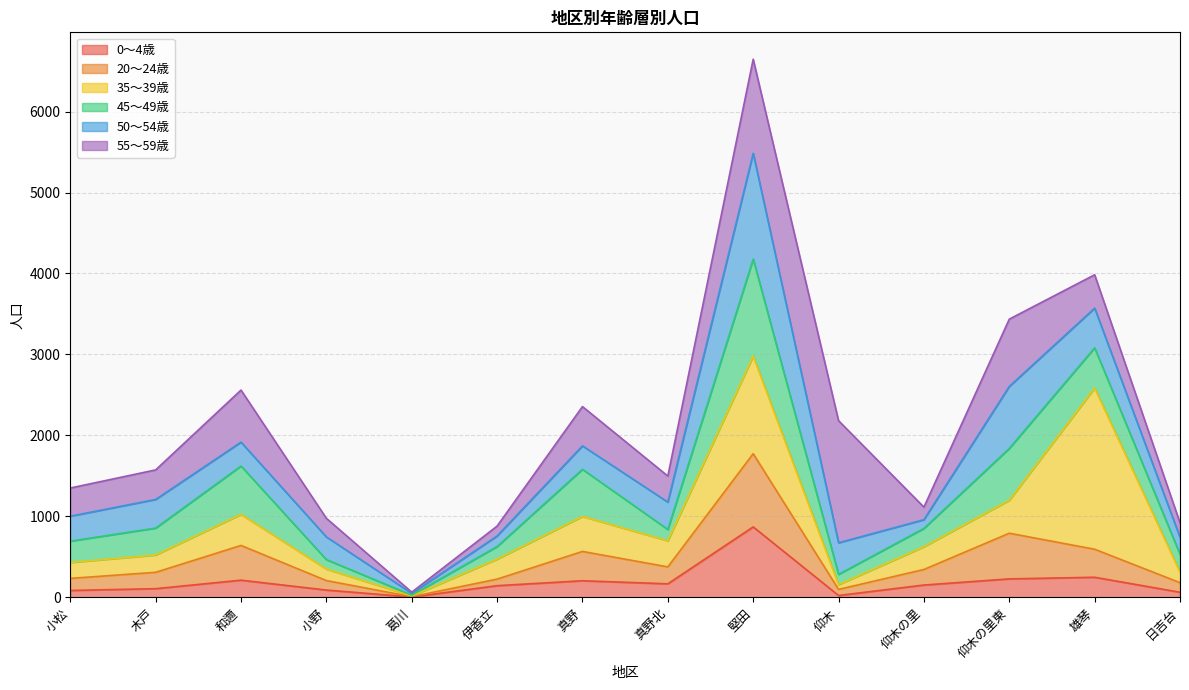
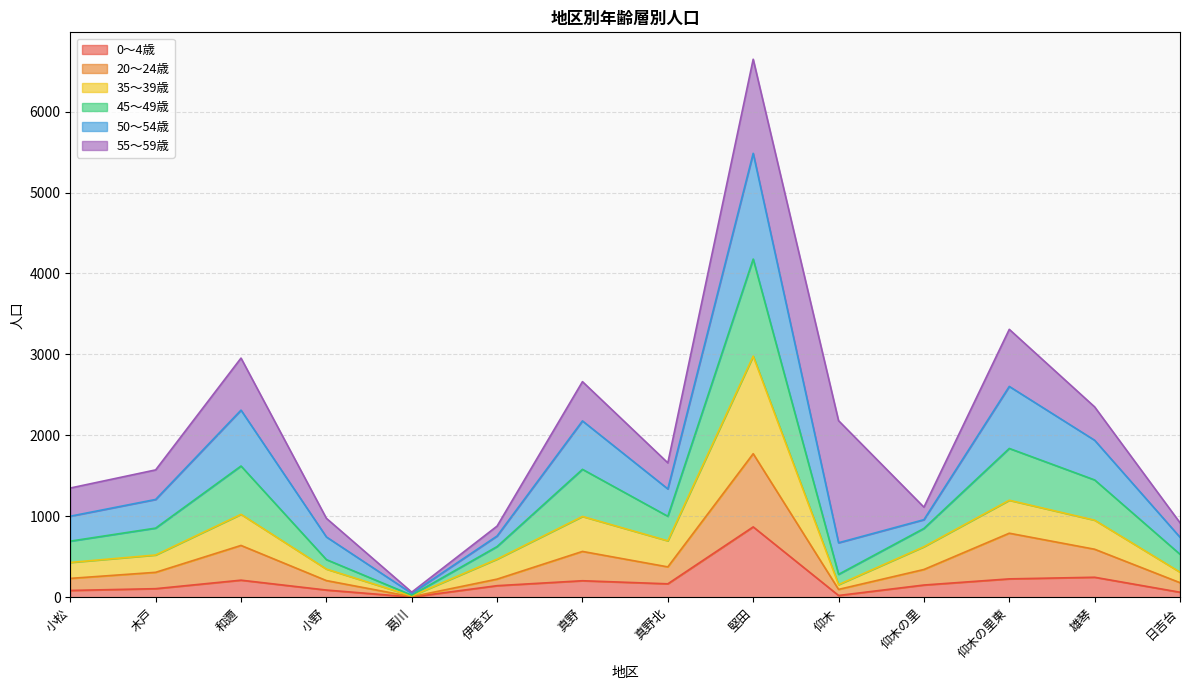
  {
    "35～39歳": {
      "小松": 200,
      "木戸": 200,
      "和邇": 400,
      "小野": 100,
      "伊香立": 200,
      "真野": 400,
      "真野北": 300,
      "堅田": 1200,
      "仰木": 100,
      "仰木の里": 300,
      "仰木の里東": 400,
-     "雄琴": 2000,
+     "雄琴": 400,
      "日吉台": 100
    },
    "45～49歳": {
      "小松": 300,
      "木戸": 300,
      "和邇": 600,
      "小野": 100,
      "伊香立": 200,
      "真野": 600,
-     "真野北": 100,
+     "真野北": 300,
      "堅田": 1200,
      "仰木": 100,
      "仰木の里": 200,
      "仰木の里東": 600,
      "雄琴": 500,
      "日吉台": 200
    },
    "50～54歳": {
      "小松": 300,
      "木戸": 400,
-     "和邇": 300,
+     "和邇": 700,
      "小野": 300,
      "伊香立": 100,
-     "真野": 300,
+     "真野": 600,
      "真野北": 300,
      "堅田": 1300,
      "仰木": 400,
      "仰木の里": 100,
      "仰木の里東": 800,
      "雄琴": 500,
      "日吉台": 200
    },
    "55～59歳": {
      "小松": 300,
      "木戸": 400,
      "和邇": 600,
      "小野": 200,
      "伊香立": 100,
      "真野": 500,
      "真野北": 300,
      "堅田": 1200,
      "仰木": 1500,
      "仰木の里": 200,
-     "仰木の里東": 800,
+     "仰木の里東": 700,
      "雄琴": 400,
      "日吉台": 200
    }
  }
